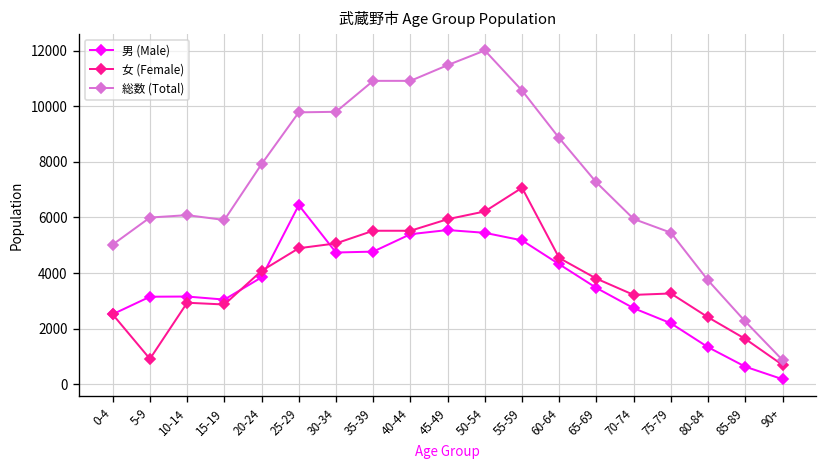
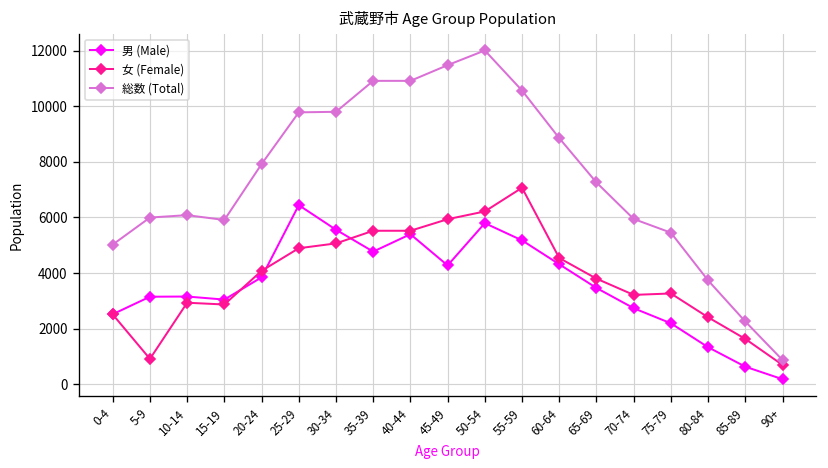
  {
    "男 (Male)": {
      "5-9": 3100,
      "10-14": 3200,
      "15-19": 3000,
      "20-24": 3800,
      "25-29": 6400,
-     "30-34": 4700,
+     "30-34": 5600,
      "35-39": 4800,
      "40-44": 5400,
-     "45-49": 5500,
-     "50-54": 5400,
+     "45-49": 4300,
+     "50-54": 5800,
      "55-59": 5200,
      "60-64": 4300,
      "65-69": 3500,
      "70-74": 2700,
      "75-79": 2200,
      "80-84": 1300,
      "85-89": 600,
      "90+": 200
    },
    "女 (Female)": {
      "5-9": 900,
      "10-14": 2900,
      "15-19": 2900,
      "20-24": 4100,
      "25-29": 4900,
      "30-34": 5100,
      "35-39": 5500,
      "40-44": 5500,
      "45-49": 5900,
      "50-54": 6200,
      "55-59": 7100,
      "60-64": 4500,
      "65-69": 3800,
      "70-74": 3200,
      "75-79": 3300,
      "80-84": 2400,
      "85-89": 1600,
      "90+": 700
    },
    "総数 (Total)": {
      "0-4": 5000,
      "5-9": 6000,
      "10-14": 6100,
      "15-19": 5900,
      "20-24": 7900,
      "25-29": 9800,
      "30-34": 9800,
      "35-39": 10900,
      "40-44": 10900,
      "45-49": 11500,
      "50-54": 12000,
      "55-59": 10600,
      "60-64": 8900,
      "65-69": 7300,
      "70-74": 5900,
      "75-79": 5500,
      "80-84": 3700,
      "85-89": 2300,
      "90+": 900
    }
  }
